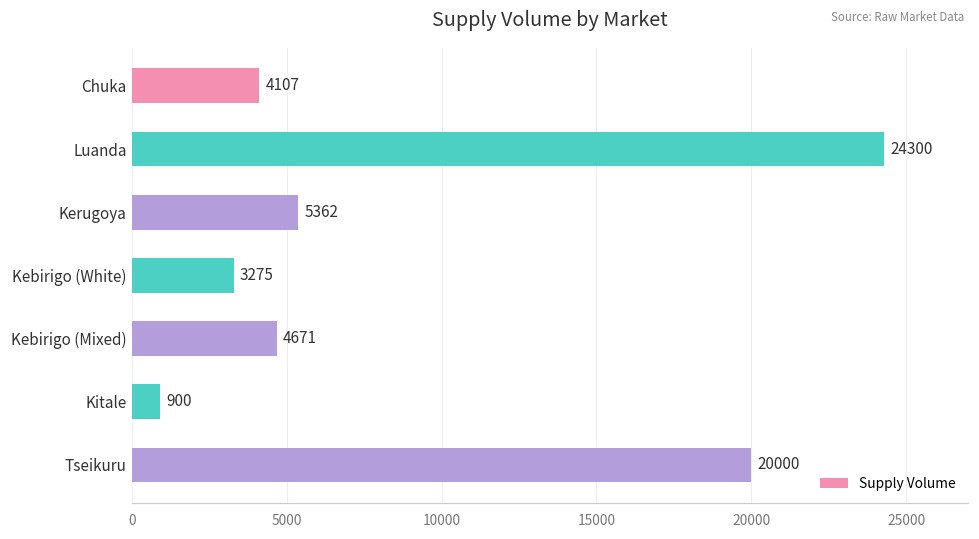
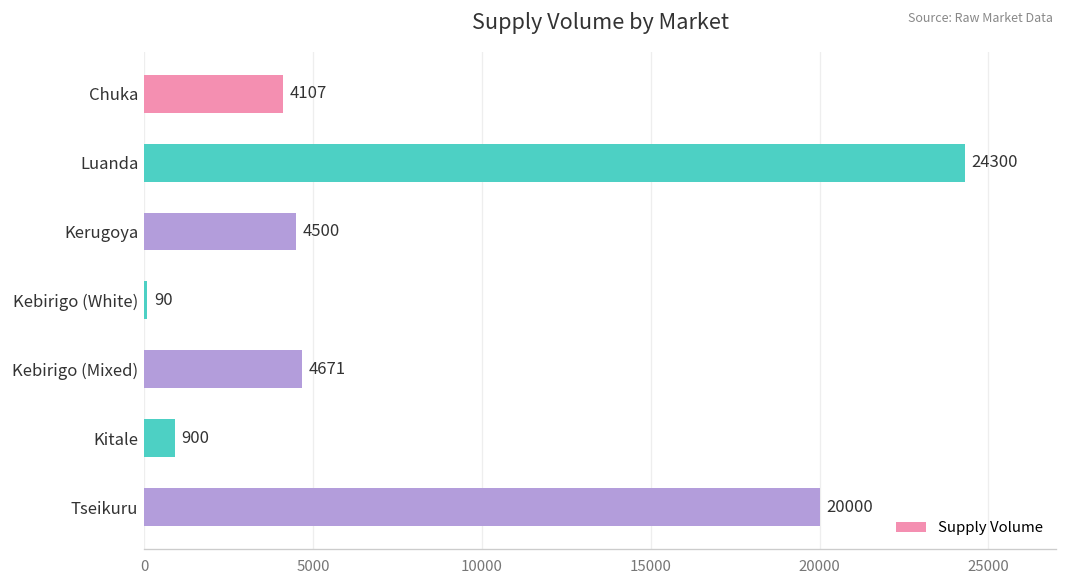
  {
    "Chuka": 4107,
    "Luanda": 24300,
-   "Kerugoya": 5362,
-   "Kebirigo (White)": 3275,
+   "Kerugoya": 4500,
+   "Kebirigo (White)": 90,
    "Kebirigo (Mixed)": 4671,
    "Kitale": 900,
    "Tseikuru": 20000
  }
